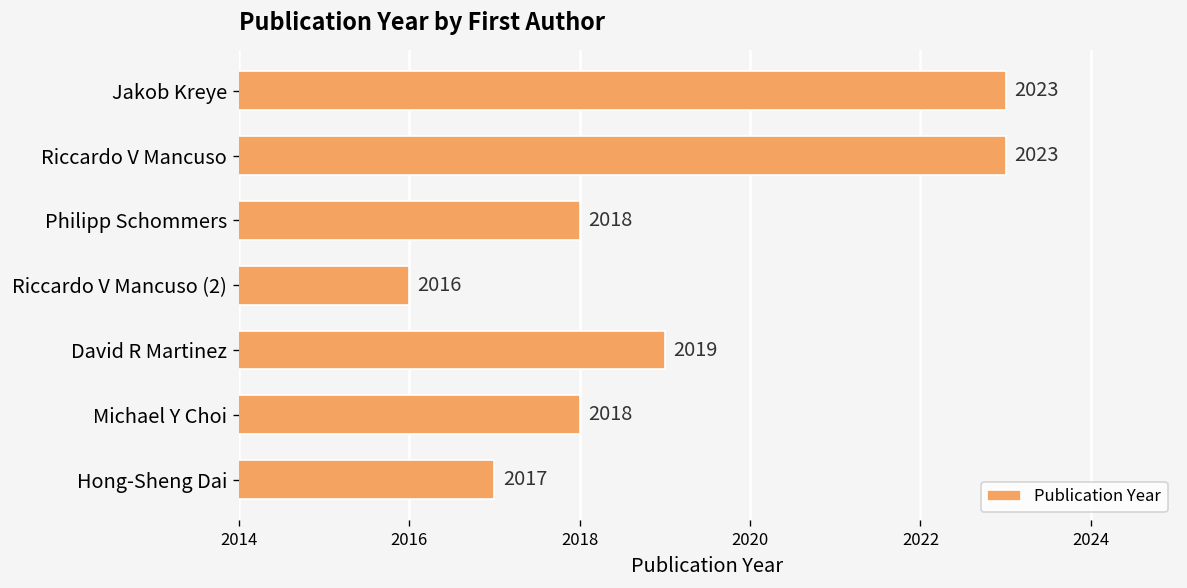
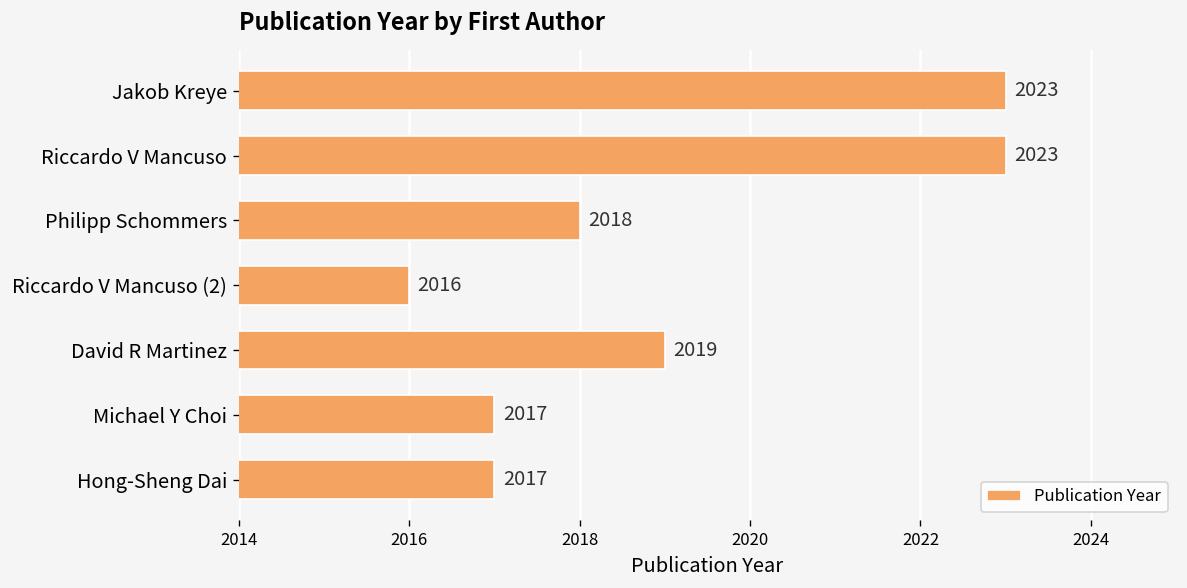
  {
    "Jakob Kreye": 2023,
    "Riccardo V Mancuso": 2023,
    "Philipp Schommers": 2018,
    "Riccardo V Mancuso (2)": 2016,
    "David R Martinez": 2019,
-   "Michael Y Choi": 2018,
+   "Michael Y Choi": 2017,
    "Hong-Sheng Dai": 2017
  }
